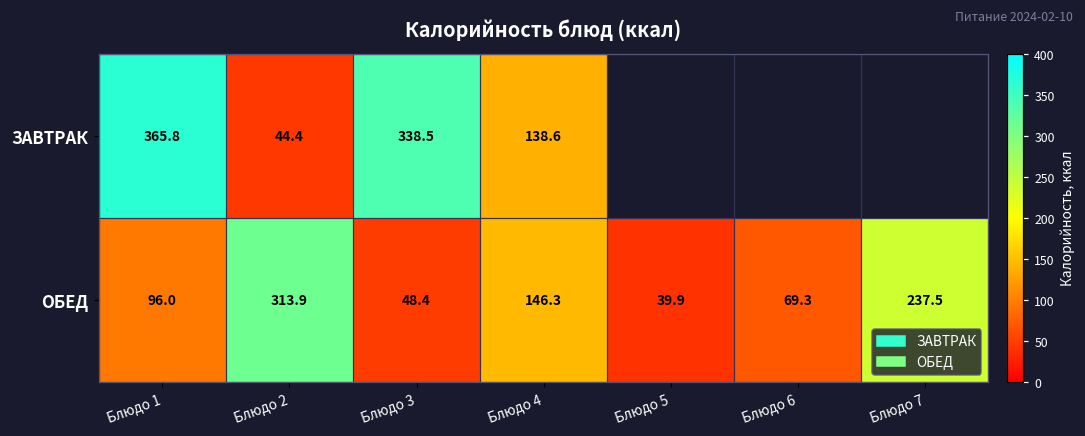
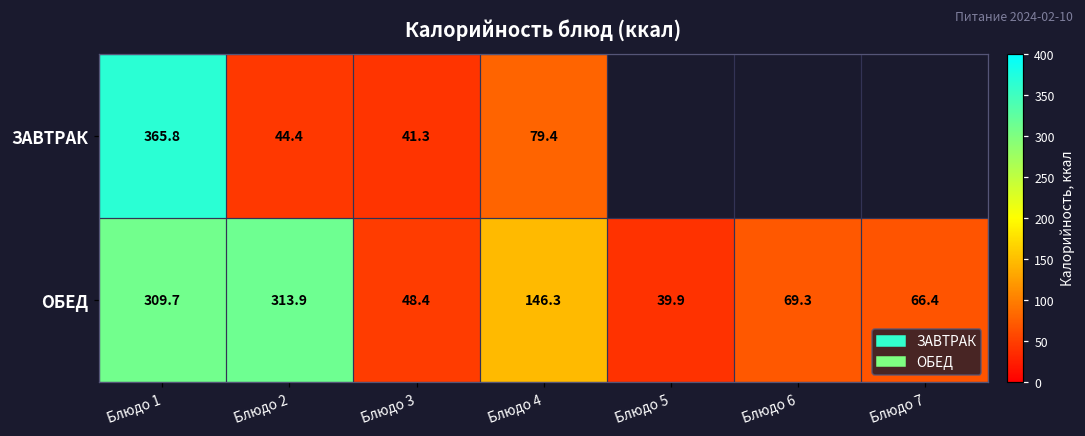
  {
    "ЗАВТРАК": {
      "Блюдо 1": 365.8,
      "Блюдо 2": 44.4,
-     "Блюдо 3": 338.5,
-     "Блюдо 4": 138.6
+     "Блюдо 3": 41.3,
+     "Блюдо 4": 79.4
    },
    "ОБЕД": {
-     "Блюдо 1": 96.0,
+     "Блюдо 1": 309.7,
      "Блюдо 2": 313.9,
      "Блюдо 3": 48.4,
      "Блюдо 4": 146.3,
      "Блюдо 5": 39.9,
      "Блюдо 6": 69.3,
-     "Блюдо 7": 237.5
+     "Блюдо 7": 66.4
    }
  }
